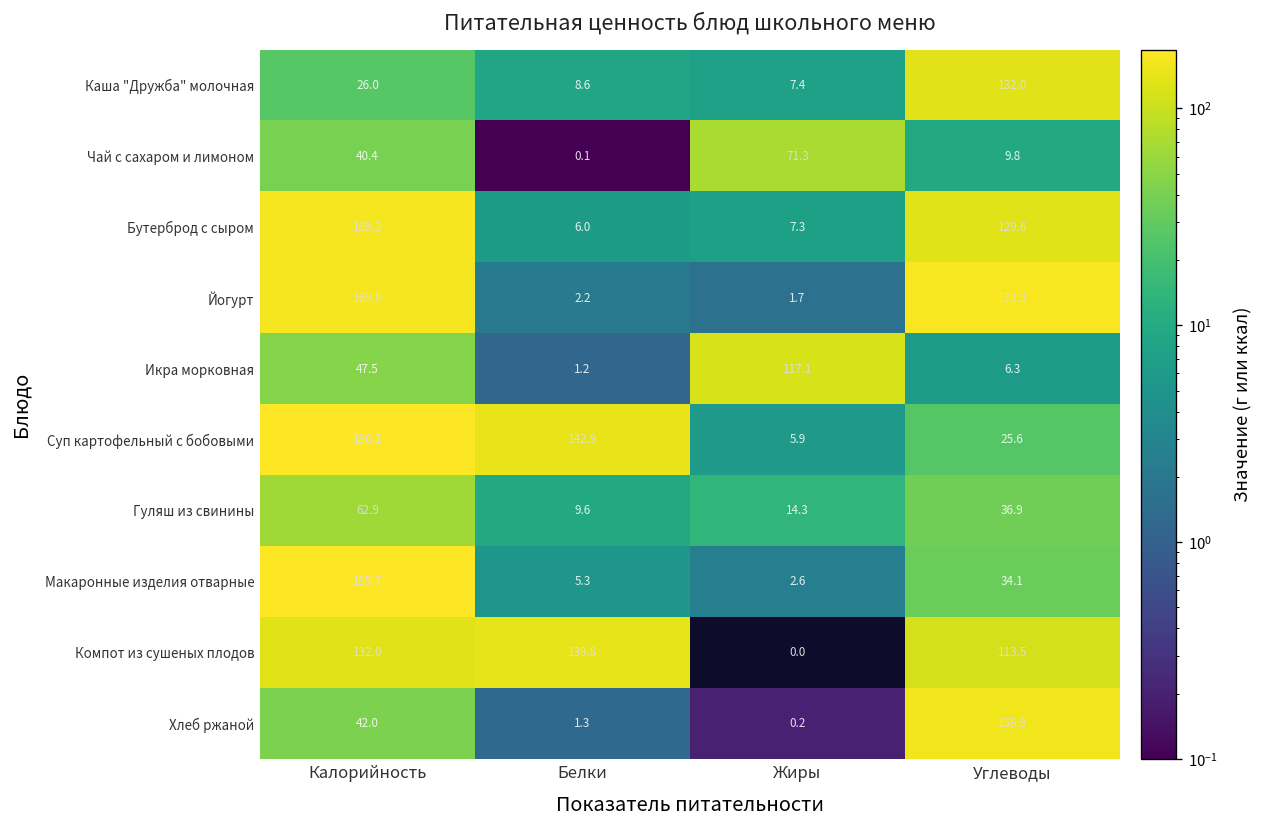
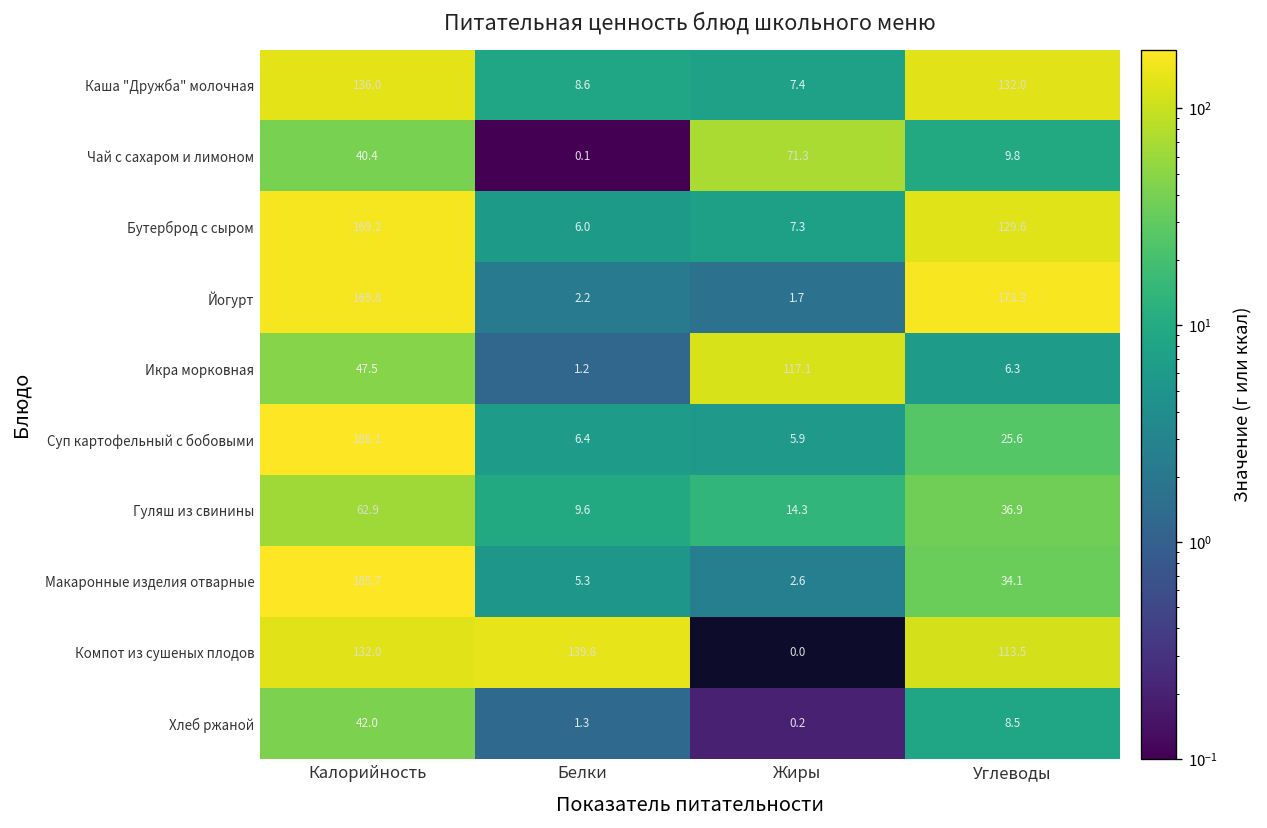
  {
    "Каша \"Дружба\" молочная": {
-     "Калорийность": 26.0,
+     "Калорийность": 136.0,
      "Белки": 8.6,
      "Жиры": 7.4,
      "Углеводы": 132.0
    },
    "Чай с сахаром и лимоном": {
      "Калорийность": 40.4,
      "Белки": 0.1,
      "Жиры": 71.3,
      "Углеводы": 9.8
    },
    "Бутерброд с сыром": {
      "Калорийность": 169.2,
      "Белки": 6.0,
      "Жиры": 7.3,
      "Углеводы": 129.6
    },
    "Йогурт": {
      "Калорийность": 169.8,
      "Белки": 2.2,
      "Жиры": 1.7,
      "Углеводы": 173.3
    },
    "Икра морковная": {
      "Калорийность": 47.5,
      "Белки": 1.2,
      "Жиры": 117.1,
      "Углеводы": 6.3
    },
    "Суп картофельный с бобовыми": {
      "Калорийность": 186.1,
-     "Белки": 142.9,
+     "Белки": 6.4,
      "Жиры": 5.9,
      "Углеводы": 25.6
    },
    "Гуляш из свинины": {
      "Калорийность": 62.9,
      "Белки": 9.6,
      "Жиры": 14.3,
      "Углеводы": 36.9
    },
    "Макаронные изделия отварные": {
      "Калорийность": 185.7,
      "Белки": 5.3,
      "Жиры": 2.6,
      "Углеводы": 34.1
    },
    "Компот из сушеных плодов": {
      "Калорийность": 132.0,
      "Белки": 139.8,
      "Жиры": 0.0,
      "Углеводы": 113.5
    },
    "Хлеб ржаной": {
      "Калорийность": 42.0,
      "Белки": 1.3,
      "Жиры": 0.2,
-     "Углеводы": 158.9
+     "Углеводы": 8.5
    }
  }
